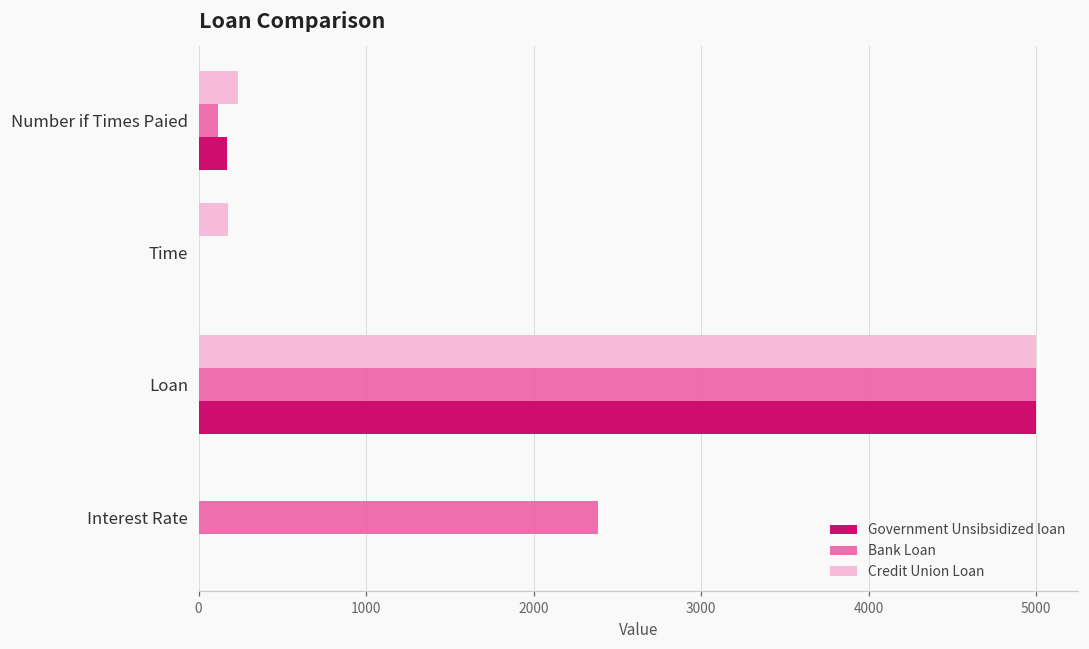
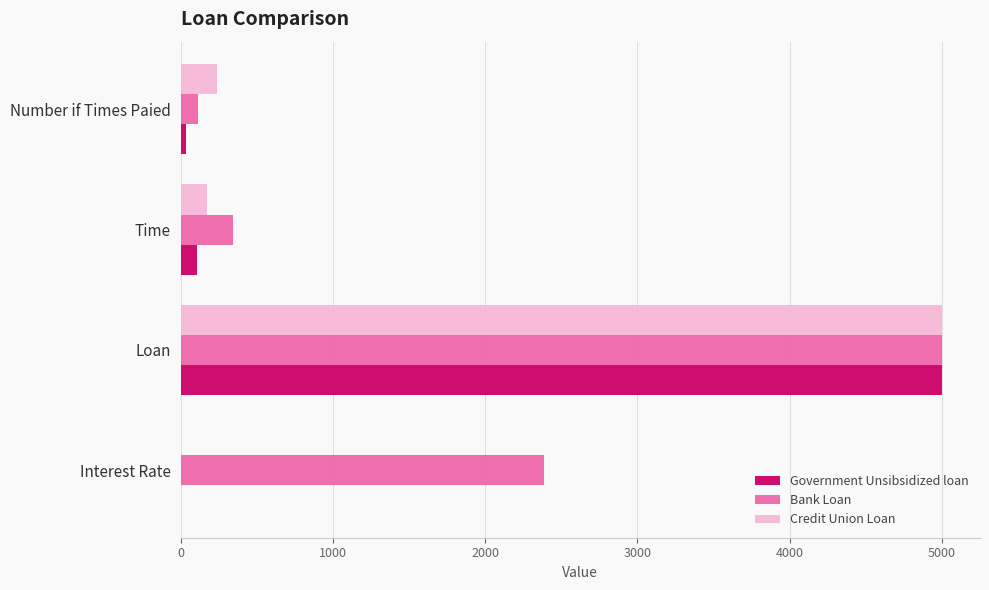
  {
    "Government Unsibsidized loan": {
-     "Number if Times Paied": 170,
-     "Time": 0,
+     "Number if Times Paied": 30,
+     "Time": 110,
      "Loan": 5000
    },
    "Bank Loan": {
      "Number if Times Paied": 110,
-     "Time": 0,
+     "Time": 340,
      "Loan": 5000,
      "Interest Rate": 2390
    },
    "Credit Union Loan": {
      "Number if Times Paied": 240,
      "Time": 170,
      "Loan": 5000
    }
  }
